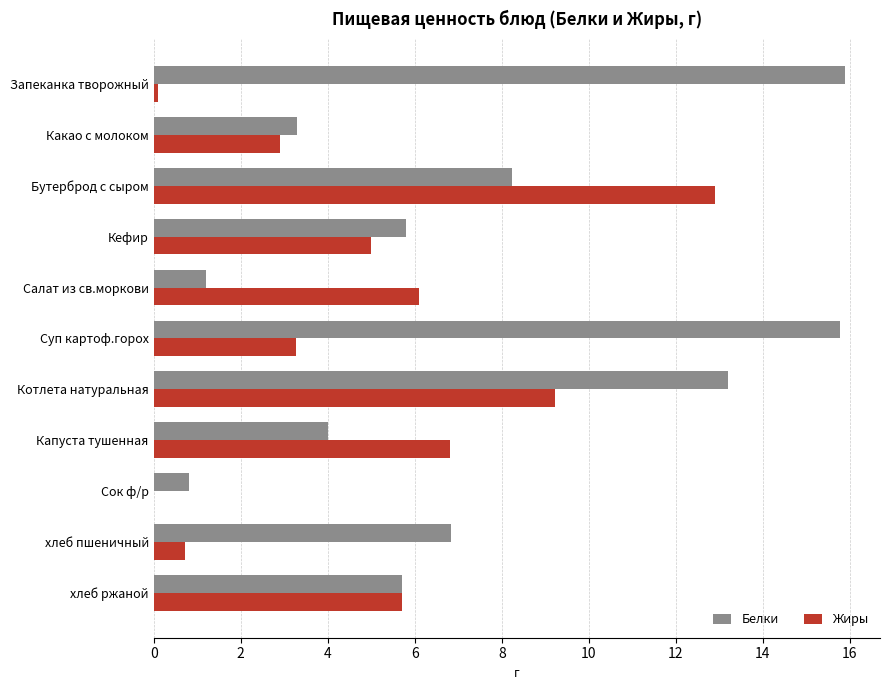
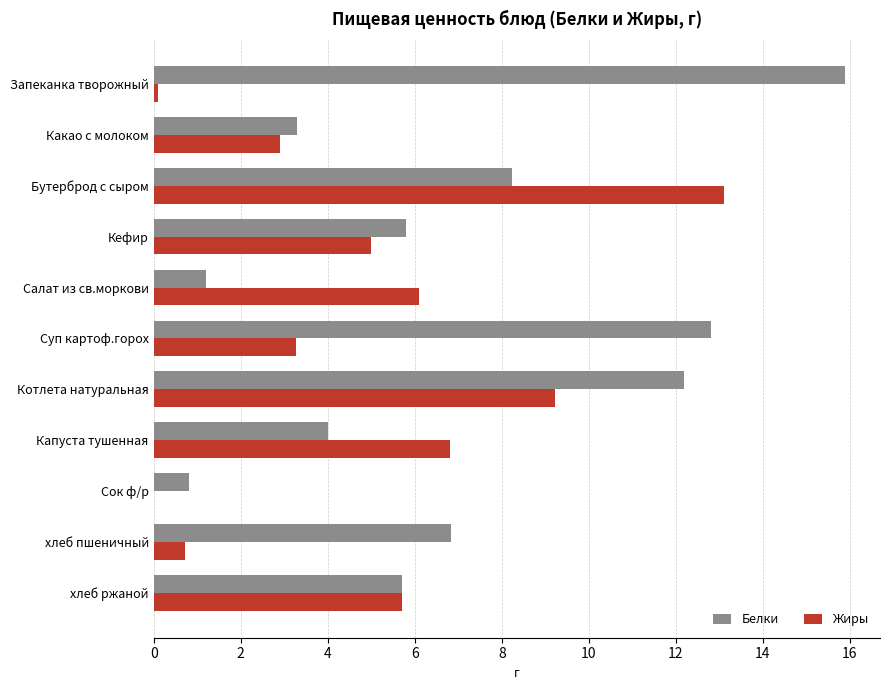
  {
    "Белки": {
      "Запеканка творожный": 15.9,
      "Какао с молоком": 3.3,
      "Бутерброд с сыром": 8.2,
      "Кефир": 5.8,
      "Салат из св.моркови": 1.2,
-     "Суп картоф.горох": 15.8,
-     "Котлета натуральная": 13.2,
+     "Суп картоф.горох": 12.8,
+     "Котлета натуральная": 12.2,
      "Капуста тушенная": 4.0,
      "Сок ф/р": 0.8,
      "хлеб пшеничный": 6.8,
      "хлеб ржаной": 5.7
    },
    "Жиры": {
      "Запеканка творожный": 0.1,
      "Какао с молоком": 2.9,
-     "Бутерброд с сыром": 12.9,
+     "Бутерброд с сыром": 13.1,
      "Кефир": 5.0,
      "Салат из св.моркови": 6.1,
      "Суп картоф.горох": 3.3,
      "Котлета натуральная": 9.2,
      "Капуста тушенная": 6.8,
      "Сок ф/р": 0.0,
      "хлеб пшеничный": 0.7,
      "хлеб ржаной": 5.7
    }
  }
